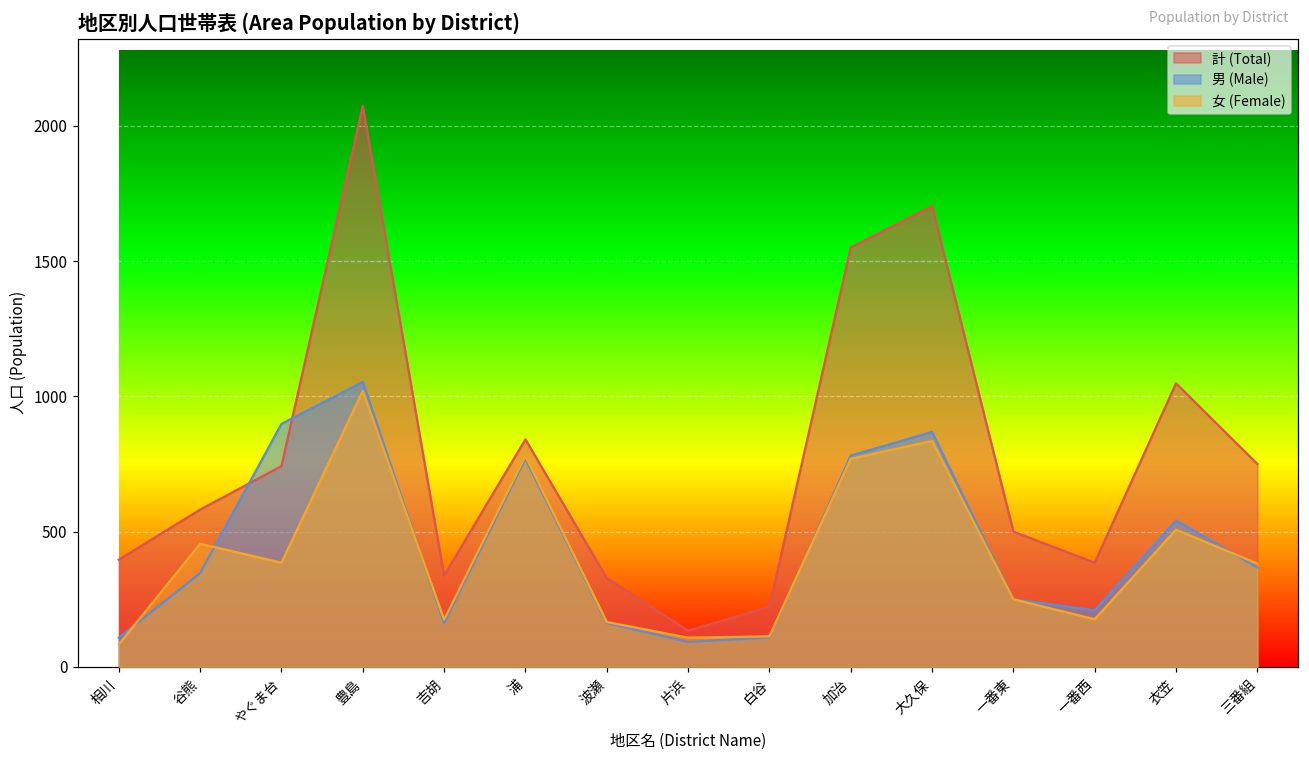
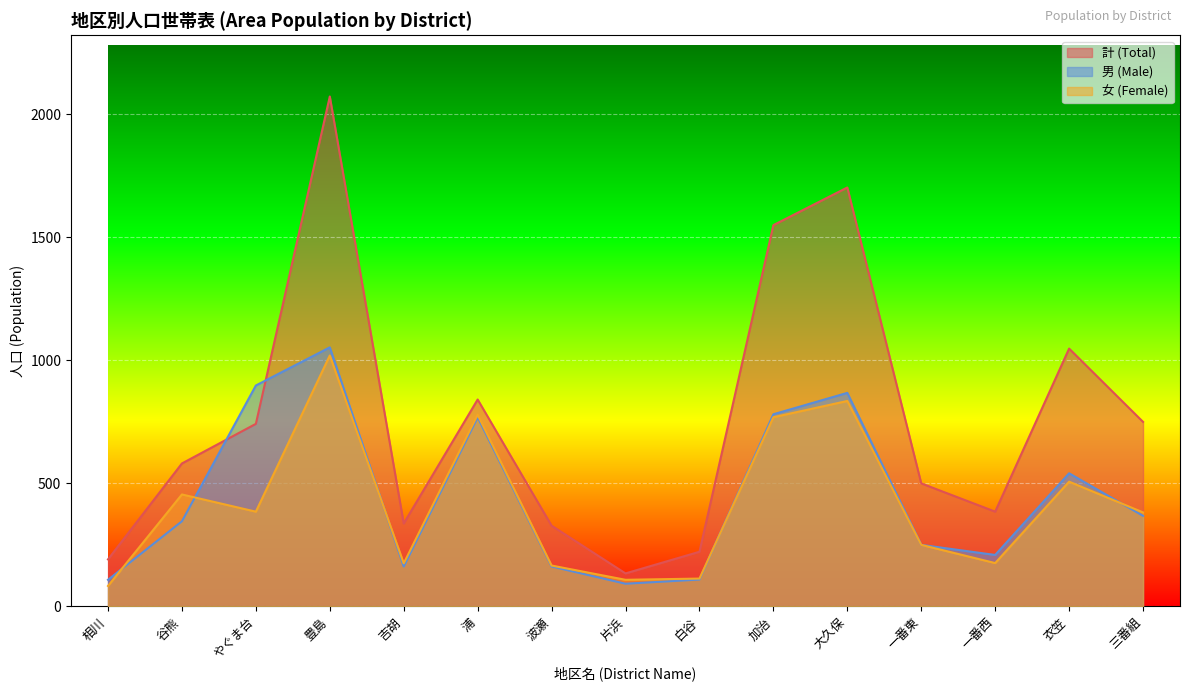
  {
    "計 (Total)": {
-     "相川": 400,
+     "相川": 190,
      "谷熊": 580,
      "やぐま台": 740,
      "豊島": 2070,
      "吉胡": 340,
      "浦": 840,
      "波瀬": 330,
      "片浜": 130,
      "白谷": 220,
      "加治": 1550,
      "大久保": 1700,
      "一番東": 500,
      "一番西": 390,
      "衣笠": 1050,
      "三番組": 750
    },
    "男 (Male)": {
      "相川": 110,
      "谷熊": 350,
      "やぐま台": 900,
      "豊島": 1050,
      "吉胡": 160,
      "片浜": 90,
      "加治": 780,
      "大久保": 870,
      "一番西": 210,
      "衣笠": 540,
      "三番組": 370
    },
    "女 (Female)": {
      "相川": 80,
      "谷熊": 460,
      "やぐま台": 390,
      "豊島": 1020,
      "吉胡": 180,
      "片浜": 110,
      "加治": 770,
      "大久保": 840,
      "一番西": 180,
      "衣笠": 510,
      "三番組": 380
    }
  }
